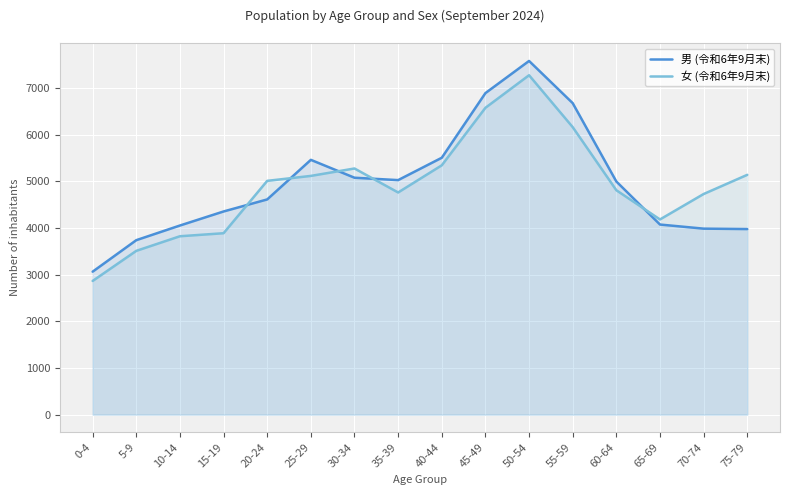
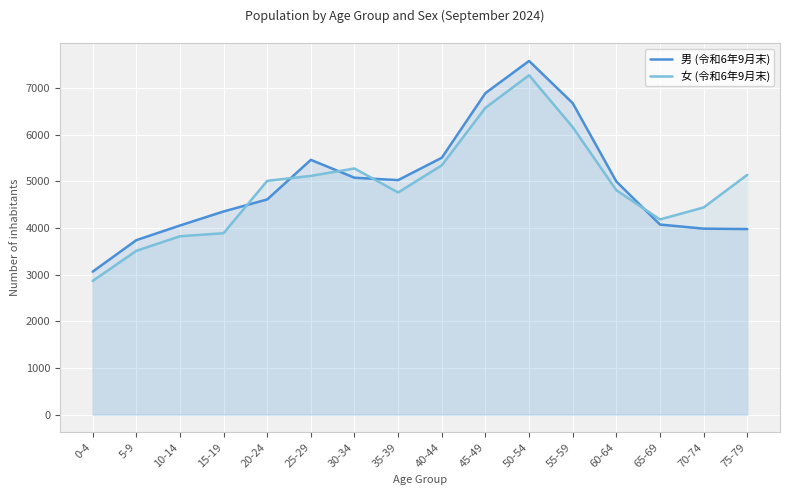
  {
    "男 (令和6年9月末)": {
      "0-4": 3100,
      "5-9": 3700,
      "10-14": 4100,
      "15-19": 4400,
      "20-24": 4600,
      "25-29": 5500,
      "30-34": 5100,
      "35-39": 5000,
      "40-44": 5500,
      "45-49": 6900,
      "50-54": 7600,
      "55-59": 6700,
      "60-64": 5000,
      "65-69": 4100,
      "70-74": 4000,
      "75-79": 4000
    },
    "女 (令和6年9月末)": {
      "0-4": 2900,
      "5-9": 3500,
      "10-14": 3800,
      "15-19": 3900,
      "20-24": 5000,
      "25-29": 5100,
      "30-34": 5300,
      "35-39": 4800,
      "40-44": 5300,
      "45-49": 6600,
      "50-54": 7300,
      "55-59": 6200,
      "60-64": 4800,
      "65-69": 4200,
-     "70-74": 4700,
+     "70-74": 4400,
      "75-79": 5100
    }
  }
